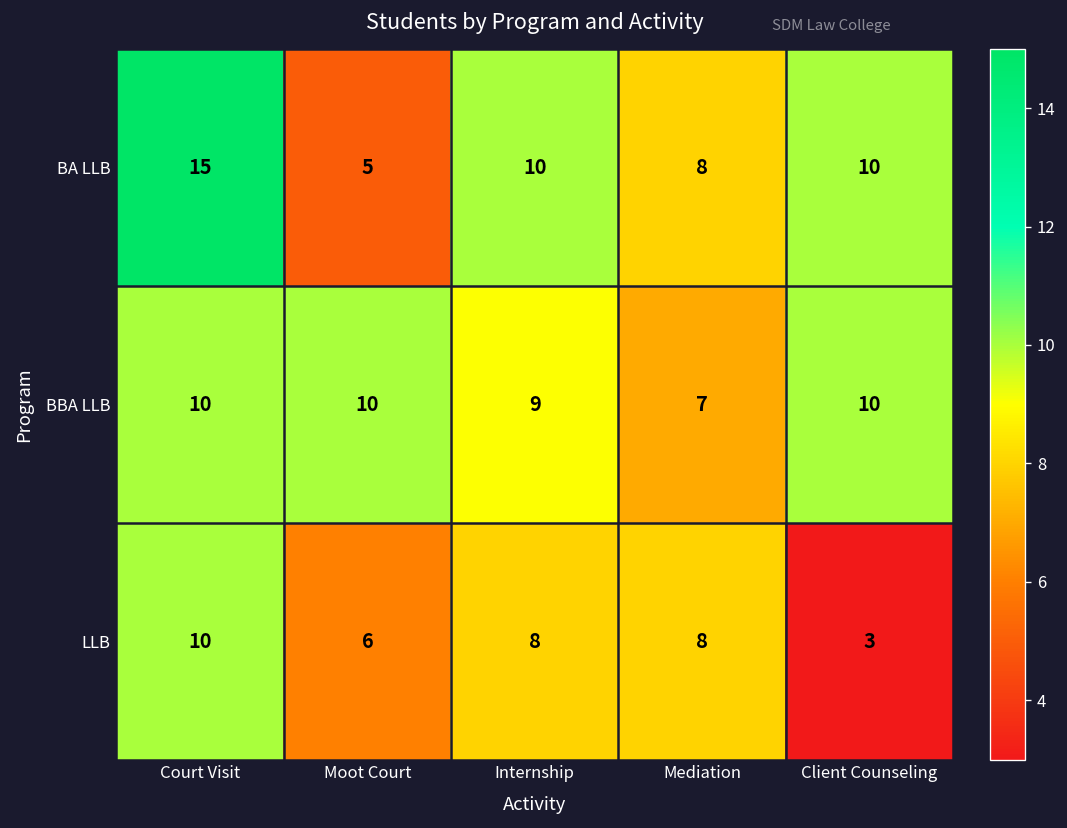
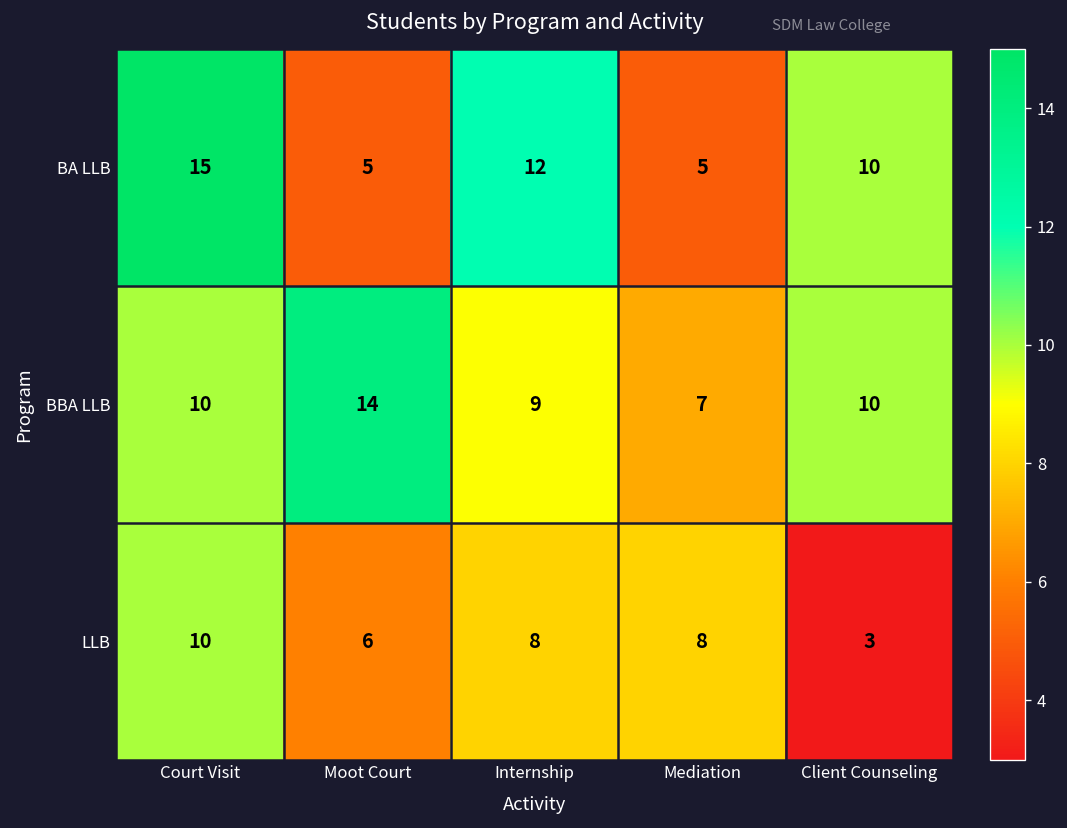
  {
    "BA LLB": {
      "Court Visit": 15,
      "Moot Court": 5,
-     "Internship": 10,
-     "Mediation": 8,
+     "Internship": 12,
+     "Mediation": 5,
      "Client Counseling": 10
    },
    "BBA LLB": {
      "Court Visit": 10,
-     "Moot Court": 10,
+     "Moot Court": 14,
      "Internship": 9,
      "Mediation": 7,
      "Client Counseling": 10
    },
    "LLB": {
      "Court Visit": 10,
      "Moot Court": 6,
      "Internship": 8,
      "Mediation": 8,
      "Client Counseling": 3
    }
  }
